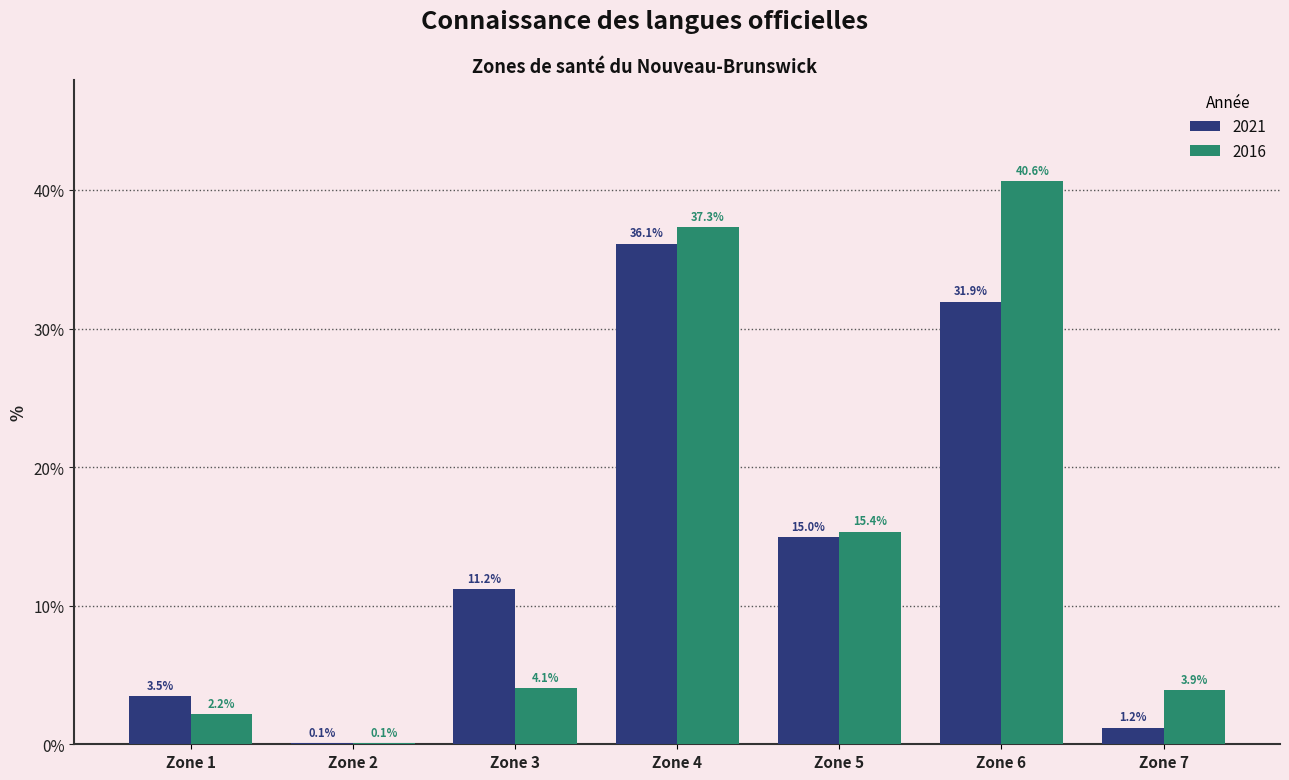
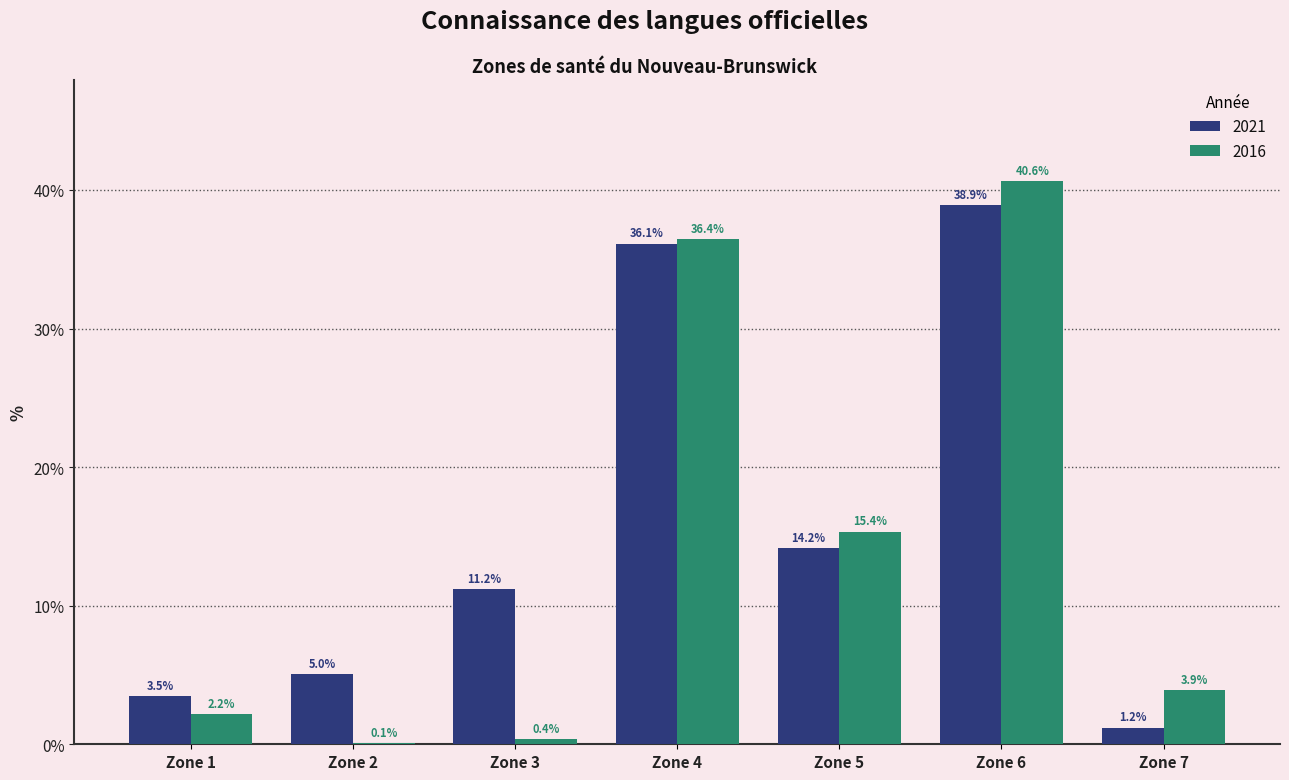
  {
    "2021": {
      "Zone 1": "3.5%",
-     "Zone 2": "0.1%",
+     "Zone 2": "5.0%",
      "Zone 3": "11.2%",
      "Zone 4": "36.1%",
-     "Zone 5": "15.0%",
-     "Zone 6": "31.9%",
+     "Zone 5": "14.2%",
+     "Zone 6": "38.9%",
      "Zone 7": "1.2%"
    },
    "2016": {
      "Zone 1": "2.2%",
      "Zone 2": "0.1%",
-     "Zone 3": "4.1%",
-     "Zone 4": "37.3%",
+     "Zone 3": "0.4%",
+     "Zone 4": "36.4%",
      "Zone 5": "15.4%",
      "Zone 6": "40.6%",
      "Zone 7": "3.9%"
    }
  }
